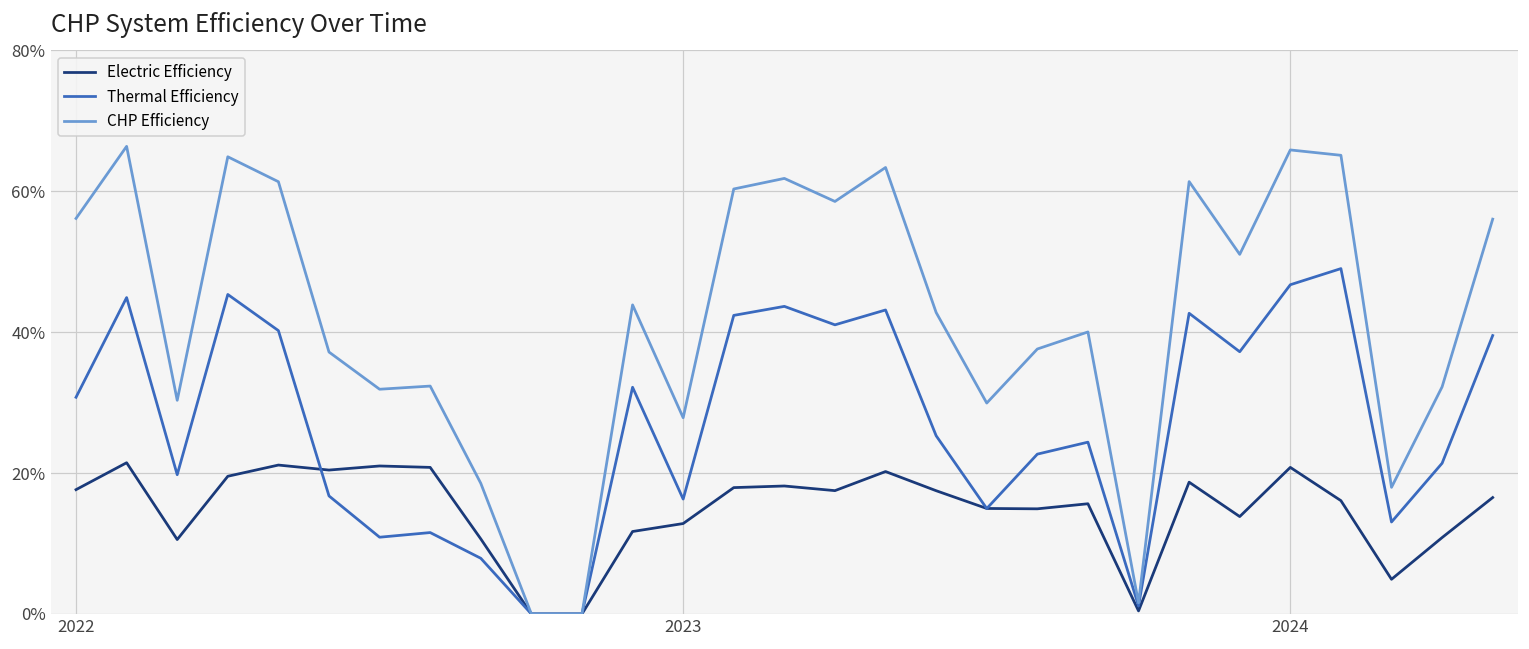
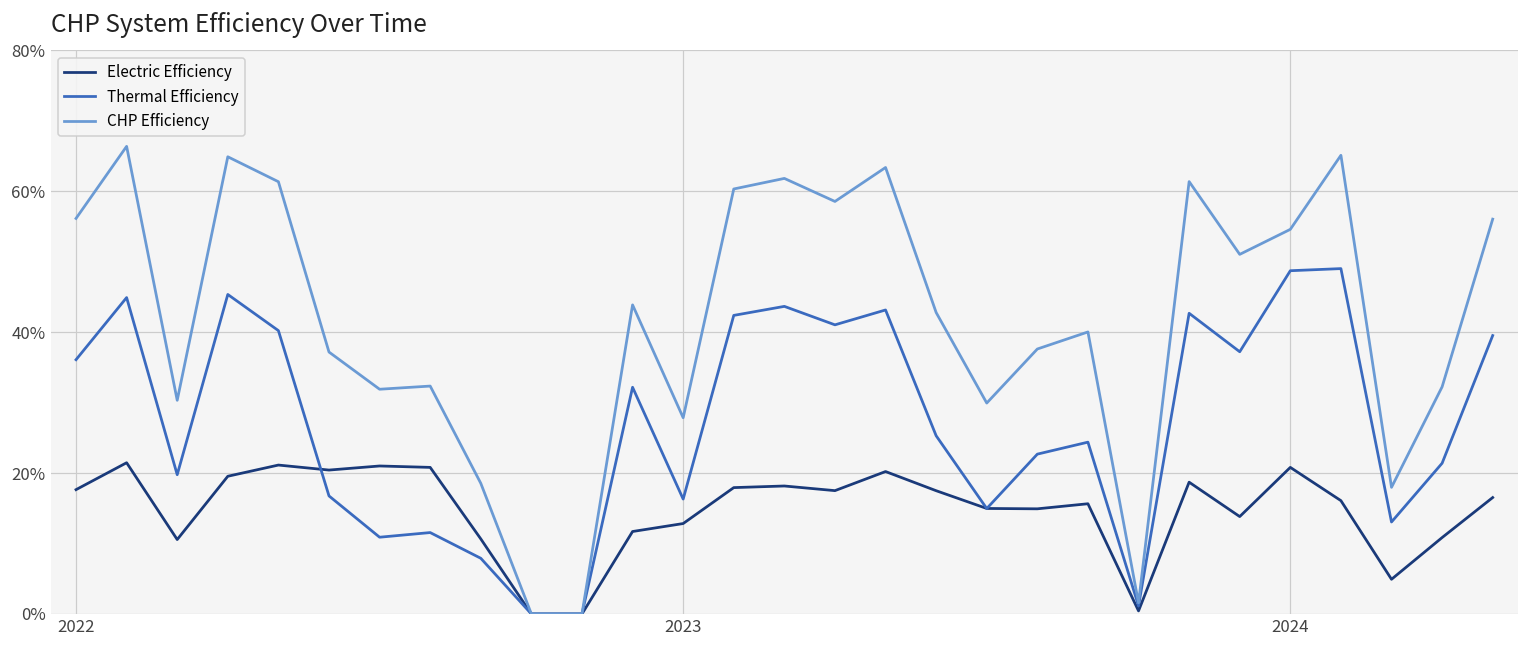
  {
    "Electric Efficiency": {
      "2022": "18%",
      "2023": "13%",
      "2024": "21%"
    },
    "Thermal Efficiency": {
-     "2022": "31%",
+     "2022": "36%",
      "2023": "16%",
-     "2024": "47%"
+     "2024": "49%"
    },
    "CHP Efficiency": {
      "2022": "56%",
      "2023": "28%",
-     "2024": "66%"
+     "2024": "55%"
    }
  }
